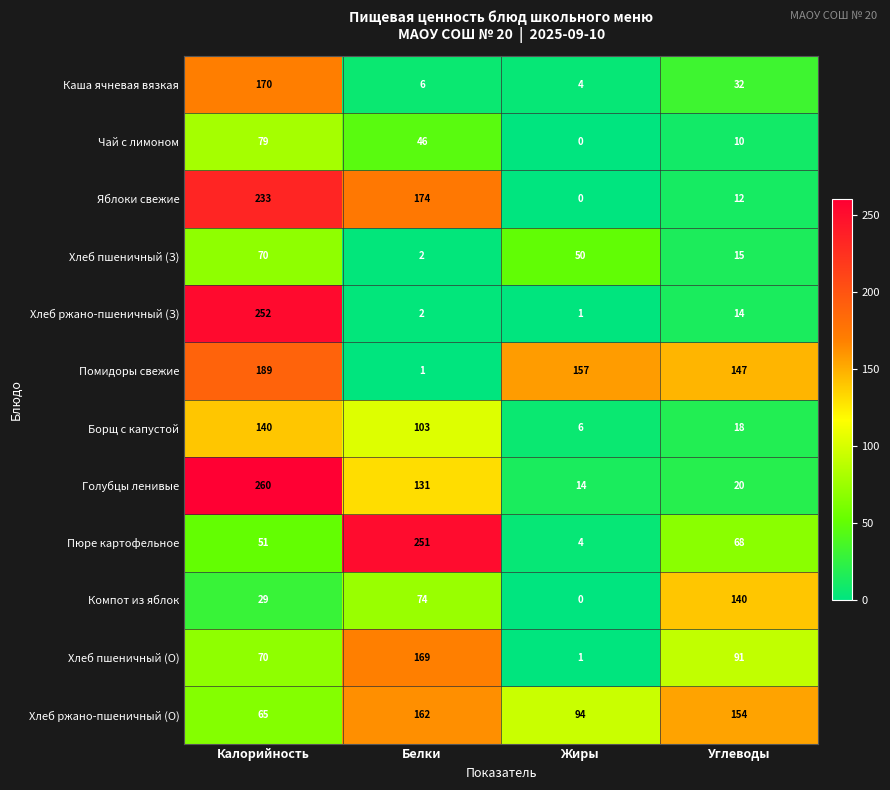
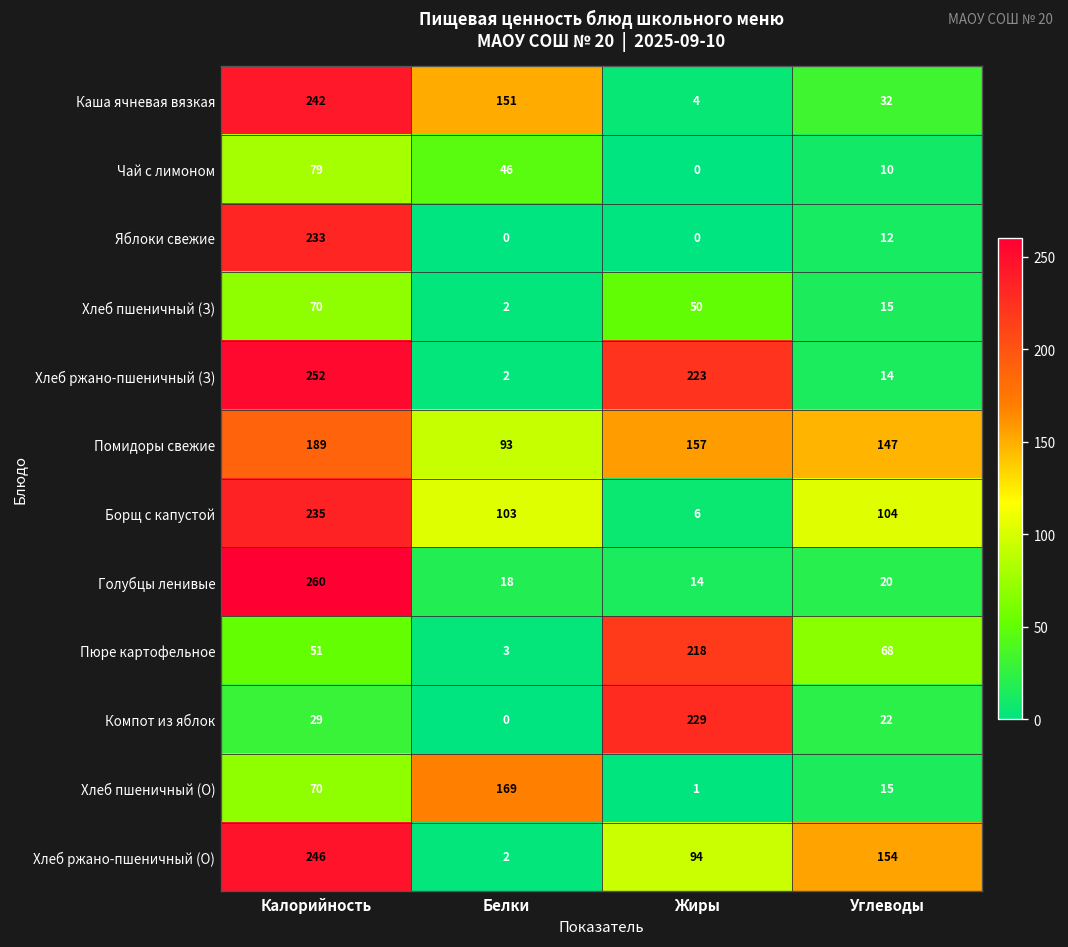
  {
    "Каша ячневая вязкая": {
-     "Калорийность": 170,
-     "Белки": 6,
+     "Калорийность": 242,
+     "Белки": 151,
      "Жиры": 4,
      "Углеводы": 32
    },
    "Чай с лимоном": {
      "Калорийность": 79,
      "Белки": 46,
      "Жиры": 0,
      "Углеводы": 10
    },
    "Яблоки свежие": {
      "Калорийность": 233,
-     "Белки": 174,
+     "Белки": 0,
      "Жиры": 0,
      "Углеводы": 12
    },
    "Хлеб пшеничный (З)": {
      "Калорийность": 70,
      "Белки": 2,
      "Жиры": 50,
      "Углеводы": 15
    },
    "Хлеб ржано-пшеничный (З)": {
      "Калорийность": 252,
      "Белки": 2,
-     "Жиры": 1,
+     "Жиры": 223,
      "Углеводы": 14
    },
    "Помидоры свежие": {
      "Калорийность": 189,
-     "Белки": 1,
+     "Белки": 93,
      "Жиры": 157,
      "Углеводы": 147
    },
    "Борщ с капустой": {
-     "Калорийность": 140,
+     "Калорийность": 235,
      "Белки": 103,
      "Жиры": 6,
-     "Углеводы": 18
+     "Углеводы": 104
    },
    "Голубцы ленивые": {
      "Калорийность": 260,
-     "Белки": 131,
+     "Белки": 18,
      "Жиры": 14,
      "Углеводы": 20
    },
    "Пюре картофельное": {
      "Калорийность": 51,
-     "Белки": 251,
-     "Жиры": 4,
+     "Белки": 3,
+     "Жиры": 218,
      "Углеводы": 68
    },
    "Компот из яблок": {
      "Калорийность": 29,
-     "Белки": 74,
-     "Жиры": 0,
-     "Углеводы": 140
+     "Белки": 0,
+     "Жиры": 229,
+     "Углеводы": 22
    },
    "Хлеб пшеничный (О)": {
      "Калорийность": 70,
      "Белки": 169,
      "Жиры": 1,
-     "Углеводы": 91
+     "Углеводы": 15
    },
    "Хлеб ржано-пшеничный (О)": {
-     "Калорийность": 65,
-     "Белки": 162,
+     "Калорийность": 246,
+     "Белки": 2,
      "Жиры": 94,
      "Углеводы": 154
    }
  }
